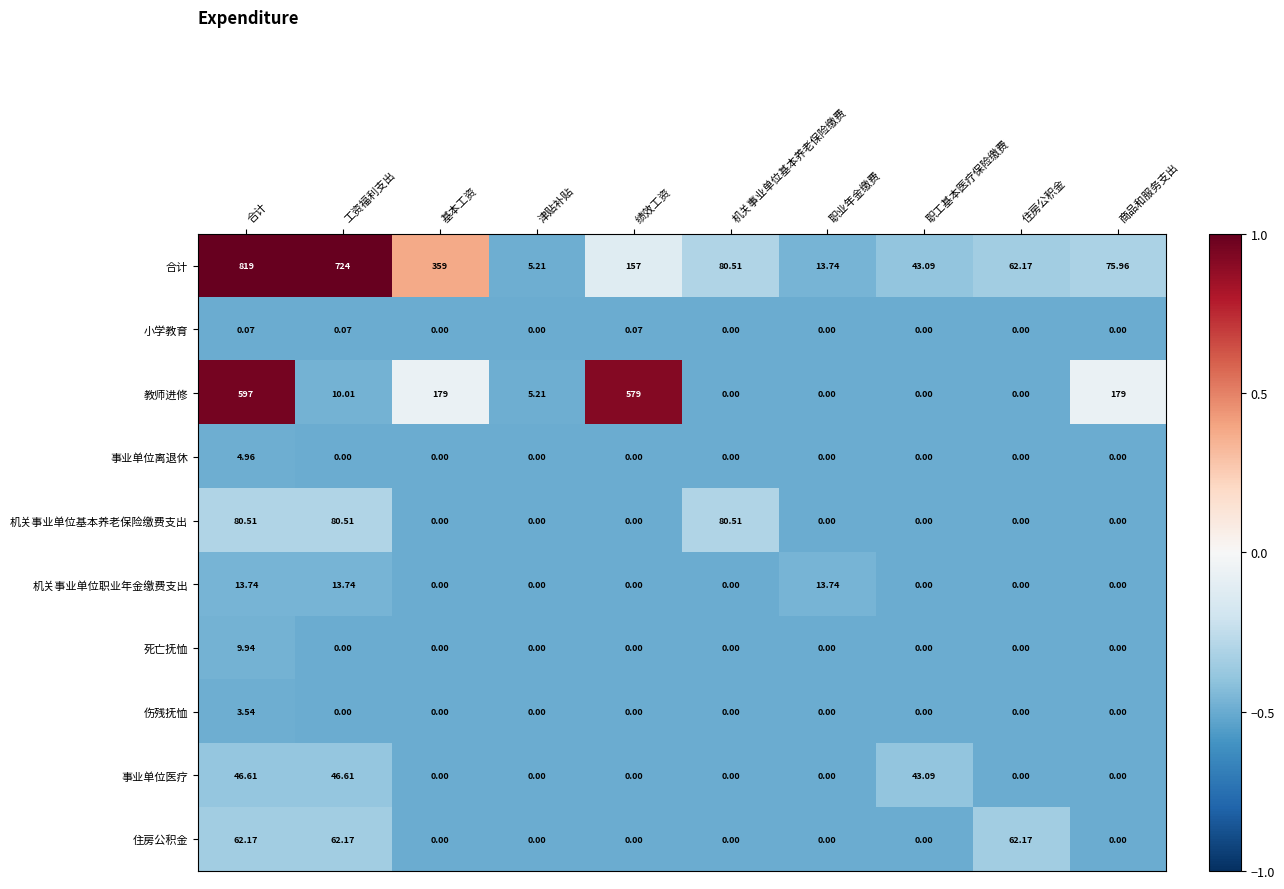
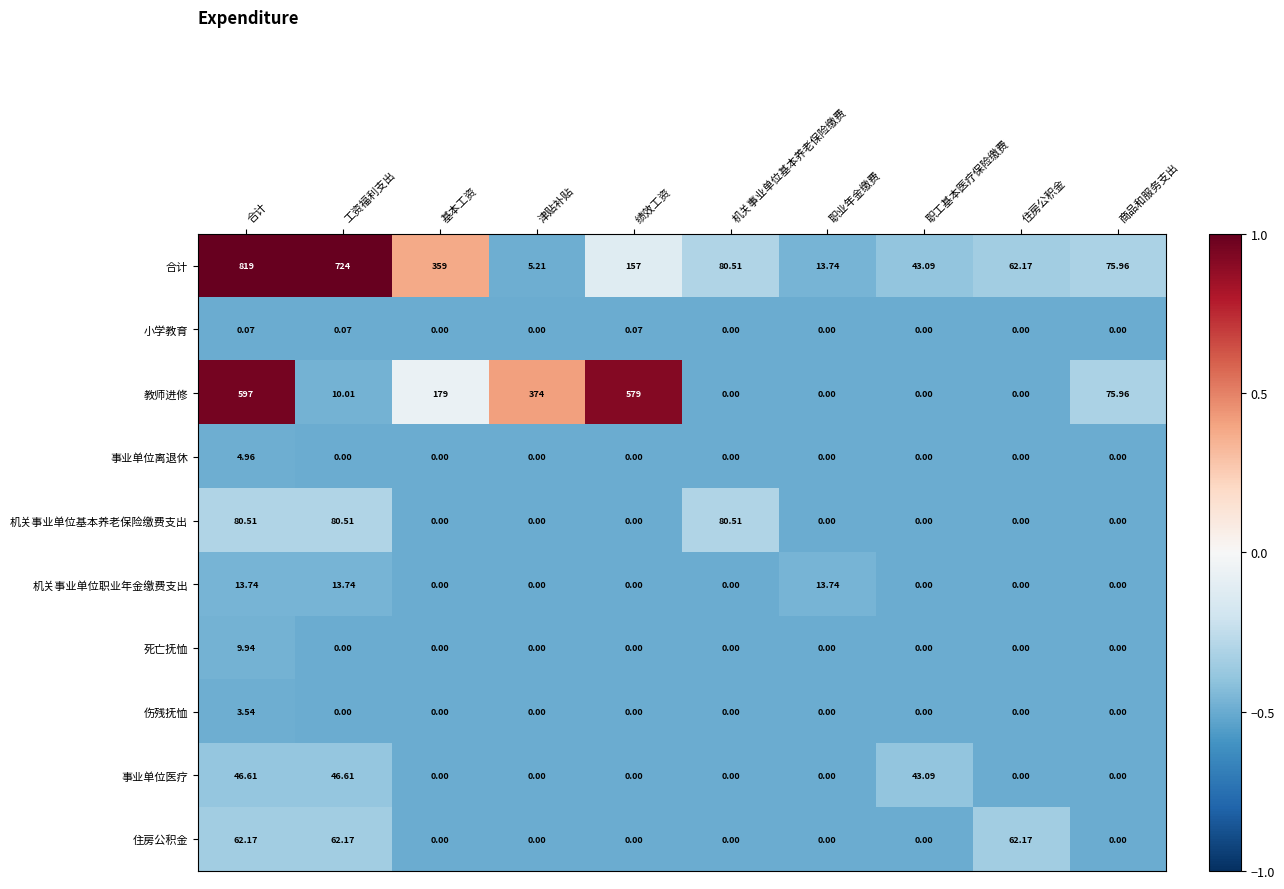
  {
    "合计": {
      "合计": 819,
      "工资福利支出": 724,
      "基本工资": 359,
      "津贴补贴": 5.21,
      "绩效工资": 157,
      "机关事业单位基本养老保险缴费": 80.51,
      "职业年金缴费": 13.74,
      "职工基本医疗保险缴费": 43.09,
      "住房公积金": 62.17,
      "商品和服务支出": 75.96
    },
    "小学教育": {
      "合计": 0.07,
      "工资福利支出": 0.07,
      "基本工资": 0.00,
      "津贴补贴": 0.00,
      "绩效工资": 0.07,
      "机关事业单位基本养老保险缴费": 0.00,
      "职业年金缴费": 0.00,
      "职工基本医疗保险缴费": 0.00,
      "住房公积金": 0.00,
      "商品和服务支出": 0.00
    },
    "教师进修": {
      "合计": 597,
      "工资福利支出": 10.01,
      "基本工资": 179,
-     "津贴补贴": 5.21,
+     "津贴补贴": 374,
      "绩效工资": 579,
      "机关事业单位基本养老保险缴费": 0.00,
      "职业年金缴费": 0.00,
      "职工基本医疗保险缴费": 0.00,
      "住房公积金": 0.00,
-     "商品和服务支出": 179
+     "商品和服务支出": 75.96
    },
    "事业单位离退休": {
      "合计": 4.96,
      "工资福利支出": 0.00,
      "基本工资": 0.00,
      "津贴补贴": 0.00,
      "绩效工资": 0.00,
      "机关事业单位基本养老保险缴费": 0.00,
      "职业年金缴费": 0.00,
      "职工基本医疗保险缴费": 0.00,
      "住房公积金": 0.00,
      "商品和服务支出": 0.00
    },
    "机关事业单位基本养老保险缴费支出": {
      "合计": 80.51,
      "工资福利支出": 80.51,
      "基本工资": 0.00,
      "津贴补贴": 0.00,
      "绩效工资": 0.00,
      "机关事业单位基本养老保险缴费": 80.51,
      "职业年金缴费": 0.00,
      "职工基本医疗保险缴费": 0.00,
      "住房公积金": 0.00,
      "商品和服务支出": 0.00
    },
    "机关事业单位职业年金缴费支出": {
      "合计": 13.74,
      "工资福利支出": 13.74,
      "基本工资": 0.00,
      "津贴补贴": 0.00,
      "绩效工资": 0.00,
      "机关事业单位基本养老保险缴费": 0.00,
      "职业年金缴费": 13.74,
      "职工基本医疗保险缴费": 0.00,
      "住房公积金": 0.00,
      "商品和服务支出": 0.00
    },
    "死亡抚恤": {
      "合计": 9.94,
      "工资福利支出": 0.00,
      "基本工资": 0.00,
      "津贴补贴": 0.00,
      "绩效工资": 0.00,
      "机关事业单位基本养老保险缴费": 0.00,
      "职业年金缴费": 0.00,
      "职工基本医疗保险缴费": 0.00,
      "住房公积金": 0.00,
      "商品和服务支出": 0.00
    },
    "伤残抚恤": {
      "合计": 3.54,
      "工资福利支出": 0.00,
      "基本工资": 0.00,
      "津贴补贴": 0.00,
      "绩效工资": 0.00,
      "机关事业单位基本养老保险缴费": 0.00,
      "职业年金缴费": 0.00,
      "职工基本医疗保险缴费": 0.00,
      "住房公积金": 0.00,
      "商品和服务支出": 0.00
    },
    "事业单位医疗": {
      "合计": 46.61,
      "工资福利支出": 46.61,
      "基本工资": 0.00,
      "津贴补贴": 0.00,
      "绩效工资": 0.00,
      "机关事业单位基本养老保险缴费": 0.00,
      "职业年金缴费": 0.00,
      "职工基本医疗保险缴费": 43.09,
      "住房公积金": 0.00,
      "商品和服务支出": 0.00
    },
    "住房公积金": {
      "合计": 62.17,
      "工资福利支出": 62.17,
      "基本工资": 0.00,
      "津贴补贴": 0.00,
      "绩效工资": 0.00,
      "机关事业单位基本养老保险缴费": 0.00,
      "职业年金缴费": 0.00,
      "职工基本医疗保险缴费": 0.00,
      "住房公积金": 62.17,
      "商品和服务支出": 0.00
    }
  }
